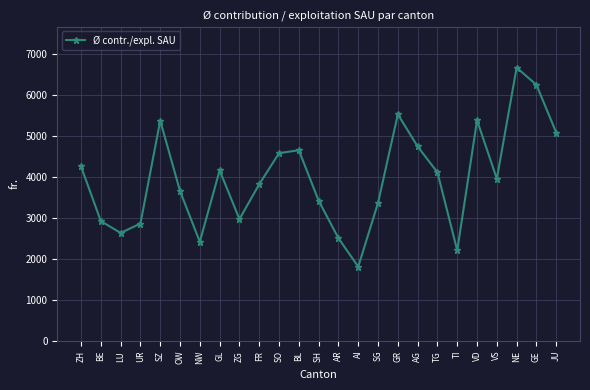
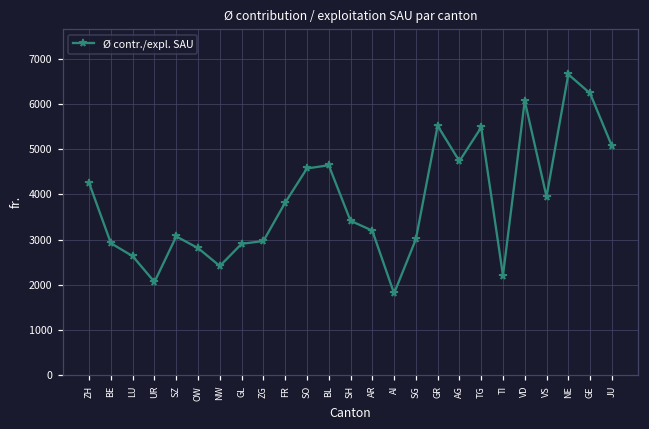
  {
    "ZH": 4300,
    "BE": 2900,
    "LU": 2600,
-   "UR": 2900,
-   "SZ": 5400,
-   "OW": 3700,
+   "UR": 2100,
+   "SZ": 3100,
+   "OW": 2800,
    "NW": 2400,
-   "GL": 4200,
+   "GL": 2900,
    "ZG": 3000,
    "FR": 3800,
    "SO": 4600,
    "BL": 4600,
    "SH": 3400,
-   "AR": 2500,
+   "AR": 3200,
    "AI": 1800,
-   "SG": 3400,
+   "SG": 3000,
    "GR": 5500,
    "AG": 4700,
-   "TG": 4100,
+   "TG": 5500,
    "TI": 2200,
-   "VD": 5400,
+   "VD": 6100,
    "VS": 4000,
    "NE": 6700,
    "GE": 6200,
    "JU": 5100
  }
